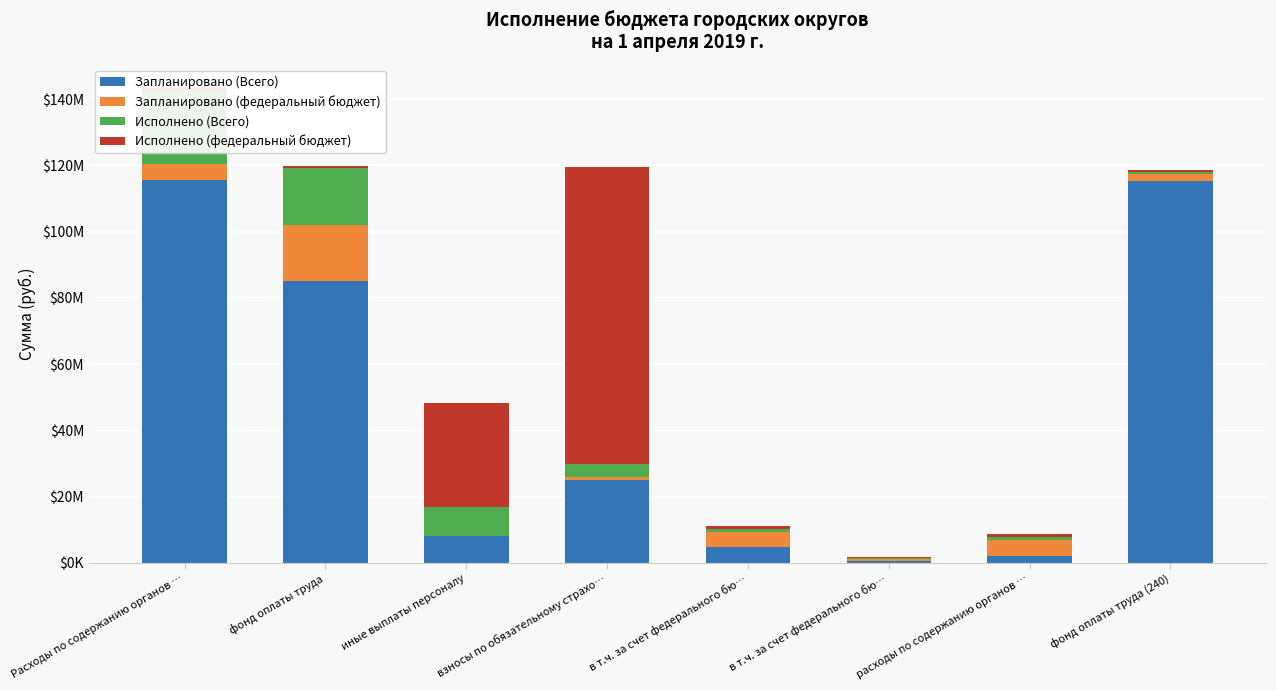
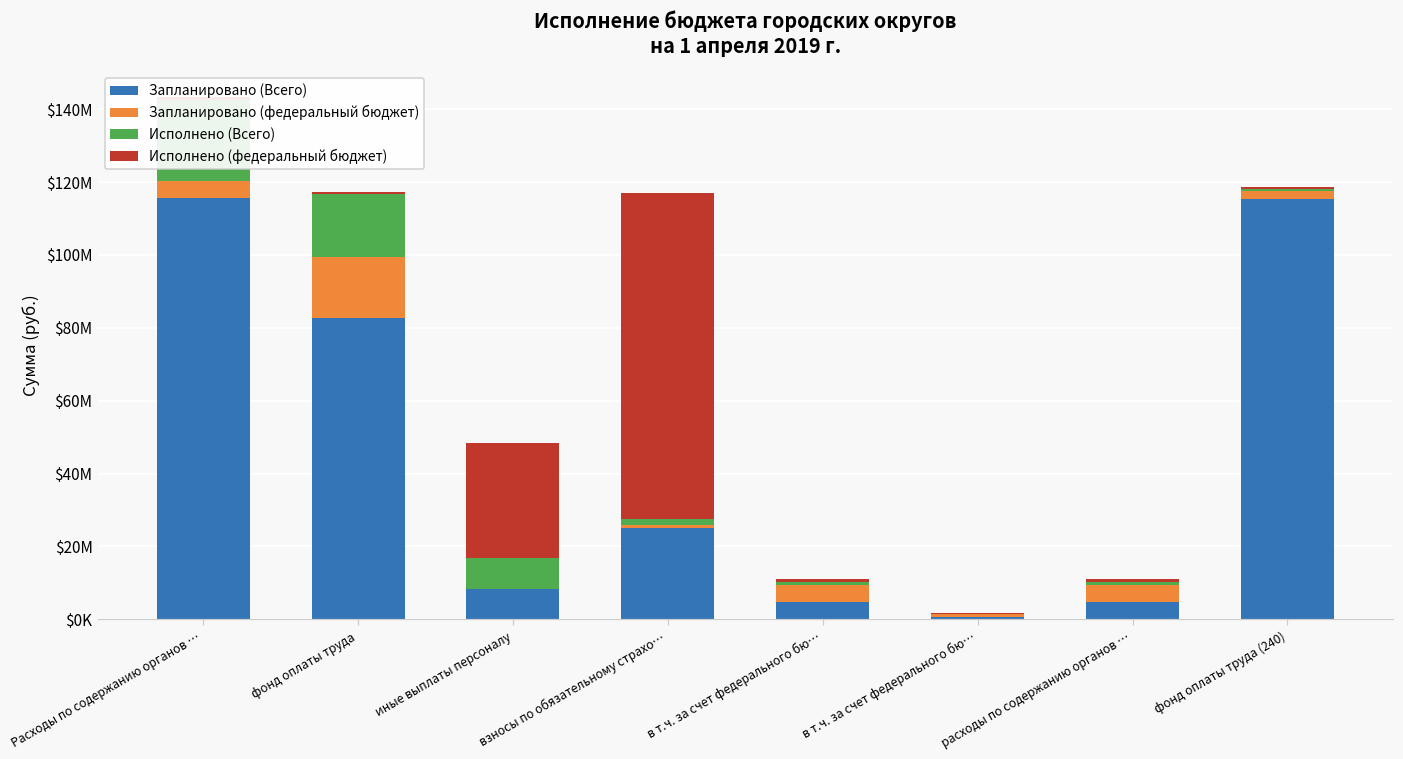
  {
    "Запланировано (Всего)": {
      "Расходы по содержанию органов …": "$116000000",
-     "фонд оплаты труда": "$85000000",
+     "фонд оплаты труда": "$83000000",
      "иные выплаты персоналу": "$8000000",
      "взносы по обязательному страхо…": "$25000000",
-     "расходы по содержанию органов …": "$2000000",
+     "расходы по содержанию органов …": "$5000000",
      "фонд оплаты труда (240)": "$115000000"
    },
    "Запланировано (федеральный бюджет)": {
      "Расходы по содержанию органов …": "$5000000",
      "фонд оплаты труда": "$17000000",
      "иные выплаты персоналу": "$0",
      "расходы по содержанию органов …": "$5000000",
      "фонд оплаты труда (240)": "$2000000"
    },
    "Исполнено (Всего)": {
      "фонд оплаты труда": "$17000000",
      "иные выплаты персоналу": "$9000000",
-     "взносы по обязательному страхо…": "$4000000",
+     "взносы по обязательному страхо…": "$2000000",
      "расходы по содержанию органов …": "$1000000"
    },
    "Исполнено (федеральный бюджет)": {
      "иные выплаты персоналу": "$31000000",
      "взносы по обязательному страхо…": "$90000000",
      "расходы по содержанию органов …": "$1000000"
    }
  }
